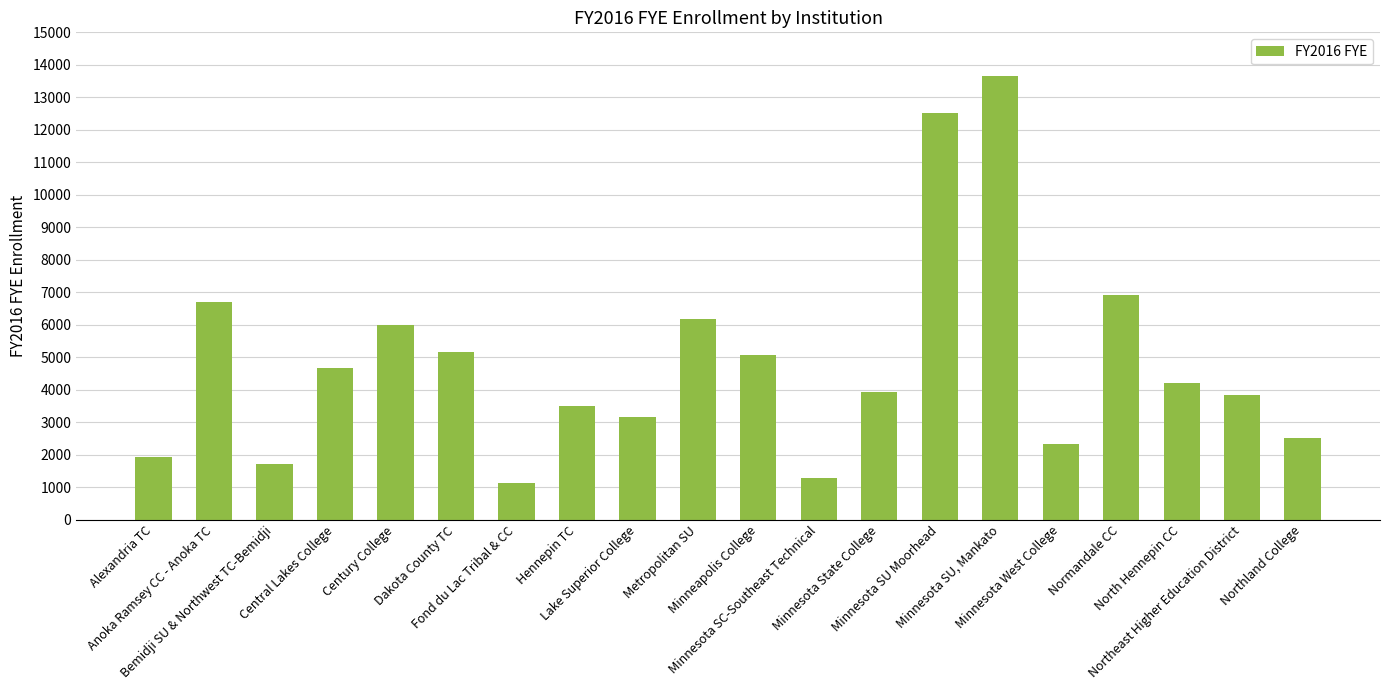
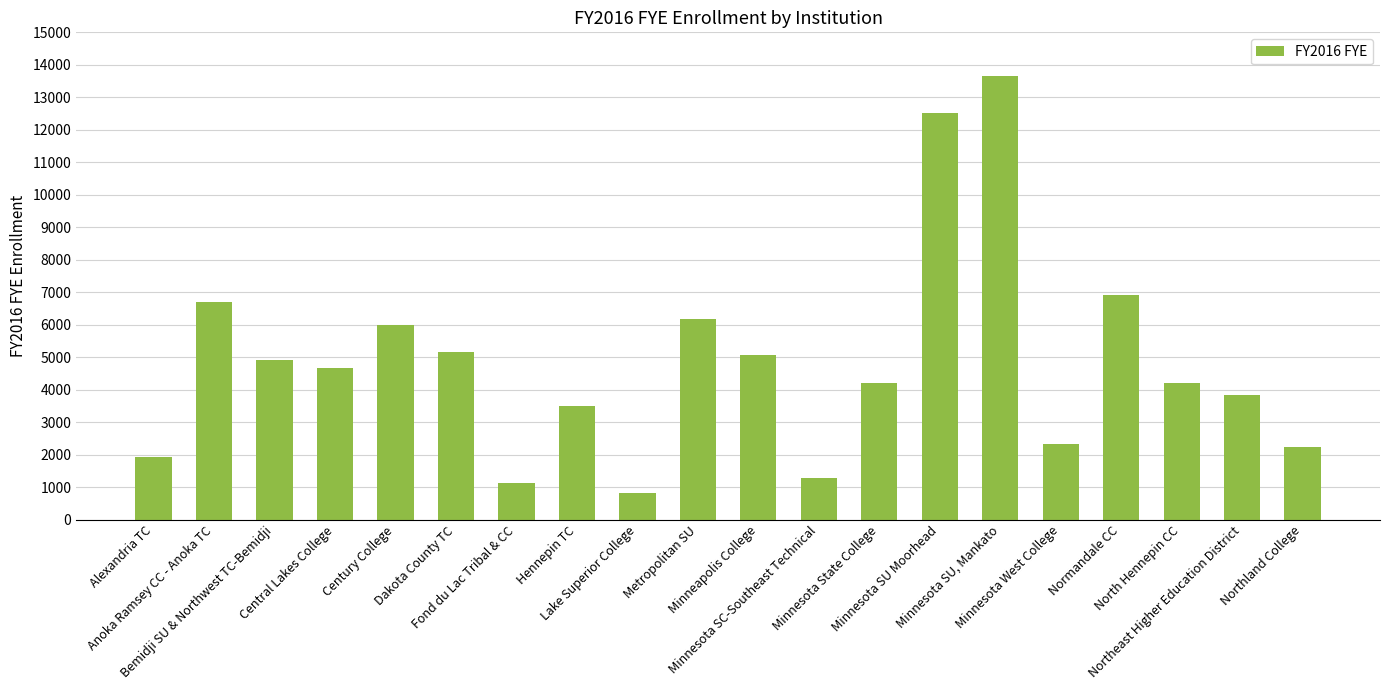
  {
    "Alexandria TC": 1900,
    "Anoka Ramsey CC - Anoka TC": 6700,
-   "Bemidji SU & Northwest TC-Bemidji": 1700,
+   "Bemidji SU & Northwest TC-Bemidji": 4900,
    "Central Lakes College": 4700,
    "Century College": 6000,
    "Dakota County TC": 5100,
    "Fond du Lac Tribal & CC": 1100,
    "Hennepin TC": 3500,
-   "Lake Superior College": 3200,
+   "Lake Superior College": 800,
    "Metropolitan SU": 6200,
    "Minneapolis College": 5100,
    "Minnesota SC-Southeast Technical": 1300,
-   "Minnesota State College": 3900,
+   "Minnesota State College": 4200,
    "Minnesota SU Moorhead": 12500,
    "Minnesota SU, Mankato": 13700,
    "Minnesota West College": 2300,
    "Normandale CC": 6900,
    "North Hennepin CC": 4200,
    "Northeast Higher Education District": 3800,
-   "Northland College": 2500
+   "Northland College": 2200
  }
